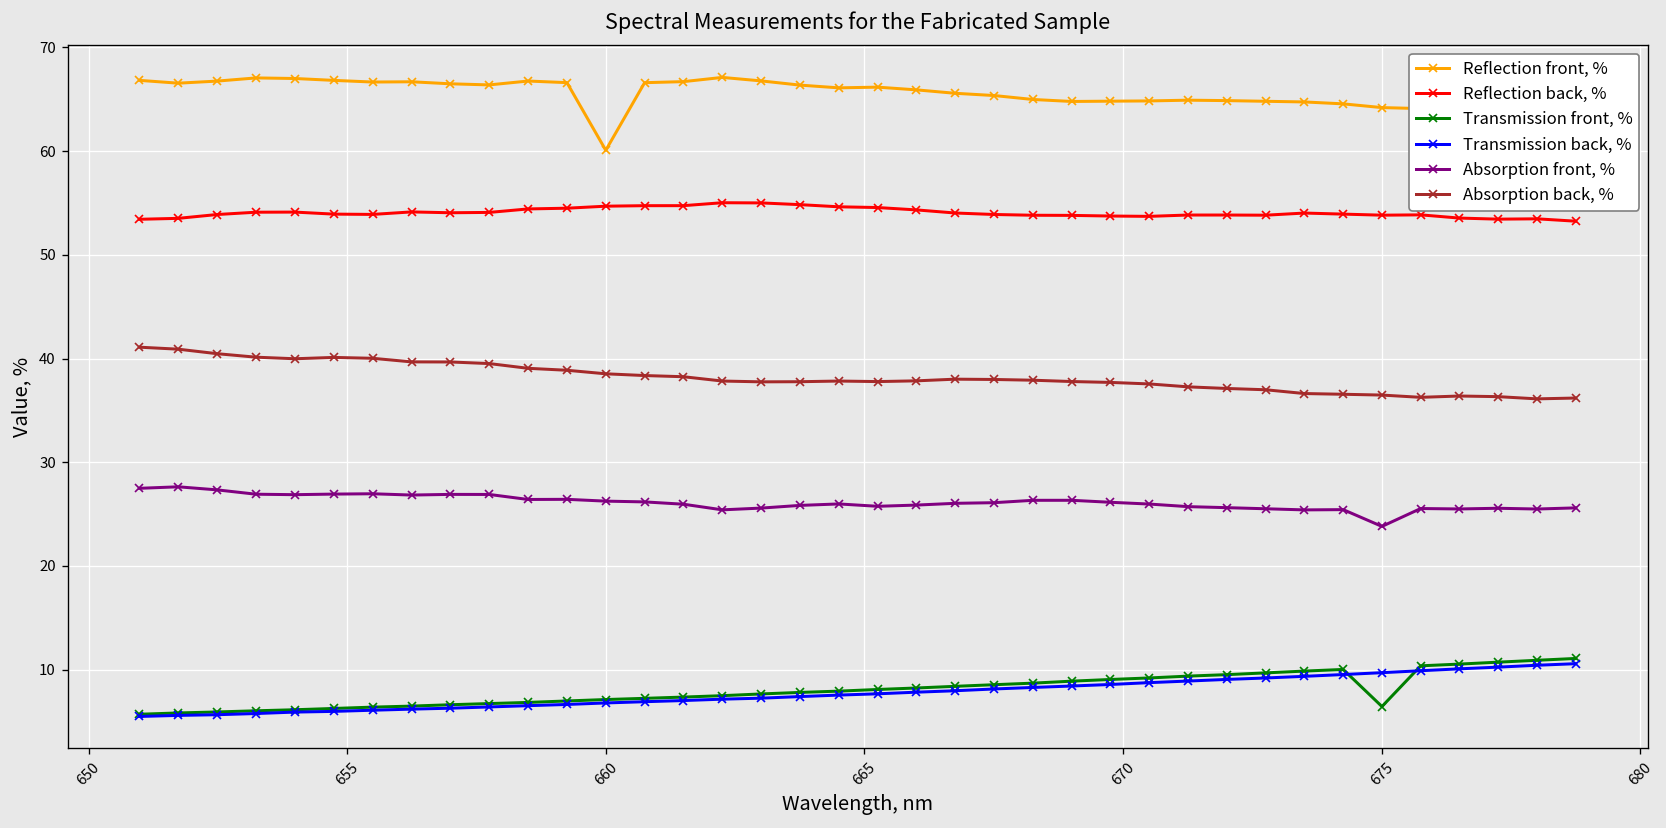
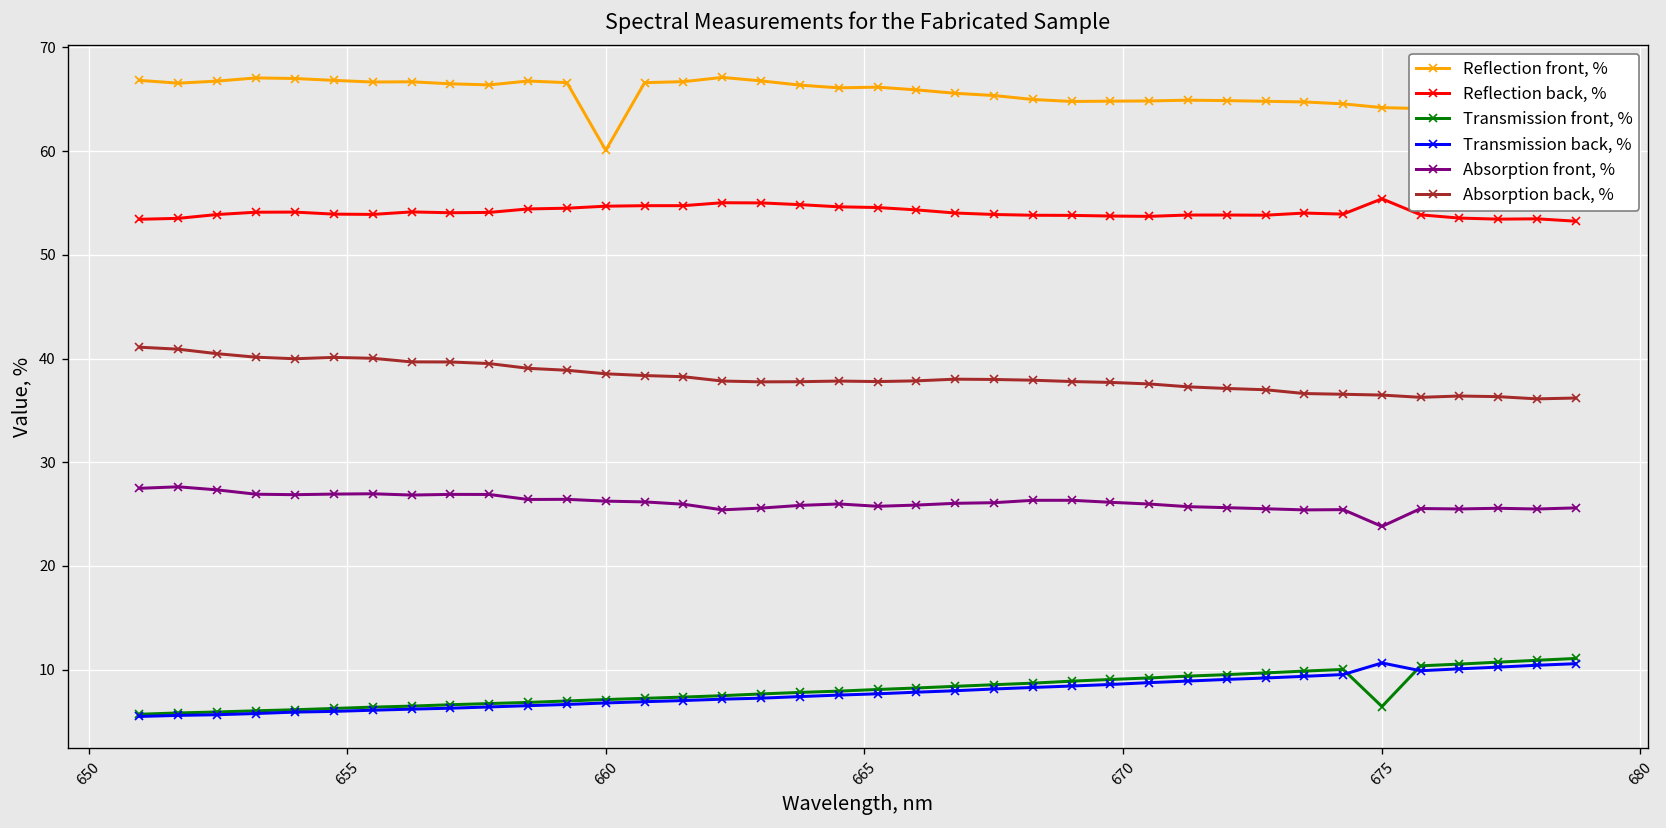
  {
    "Reflection front, %": {
      "660": 60,
      "675": 64
    },
    "Reflection back, %": {
      "660": 55,
-     "675": 54
+     "675": 55
    },
    "Transmission front, %": {
      "660": 7,
      "675": 6
    },
    "Transmission back, %": {
      "660": 7,
-     "675": 10
+     "675": 11
    },
    "Absorption front, %": {
      "660": 26,
      "675": 24
    },
    "Absorption back, %": {
      "660": 39,
      "675": 36
    }
  }
